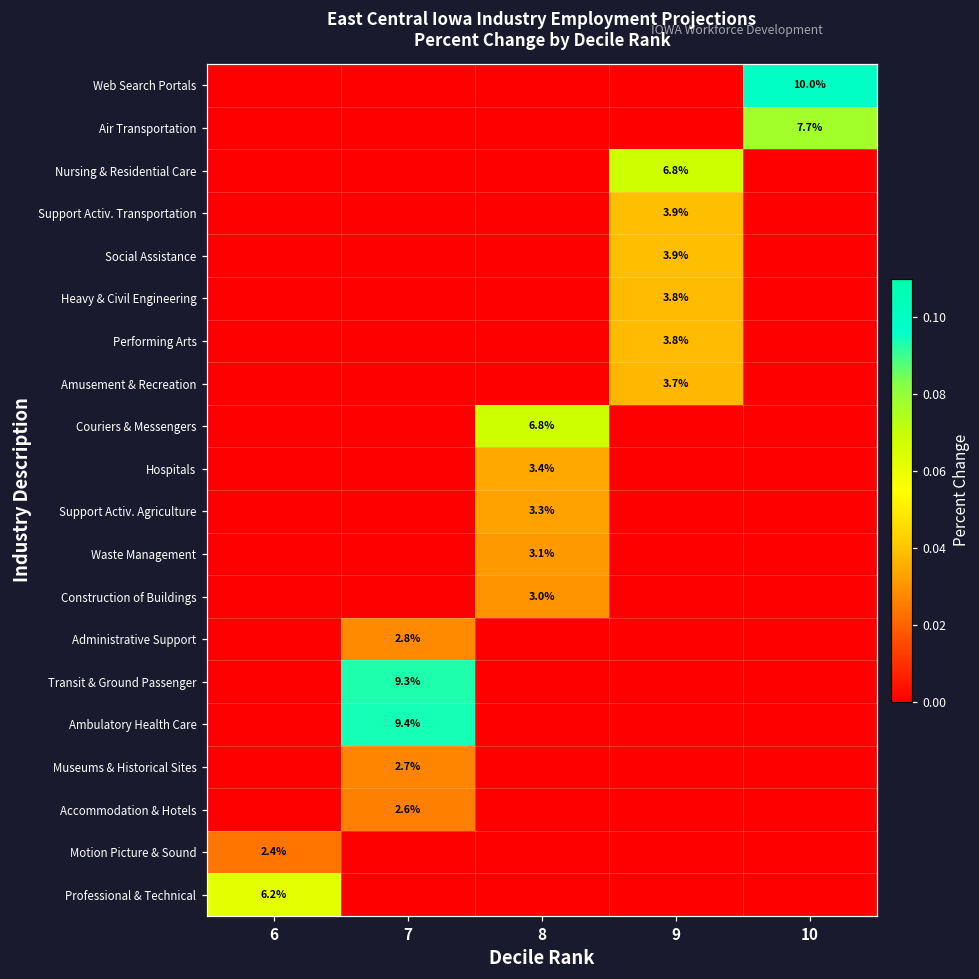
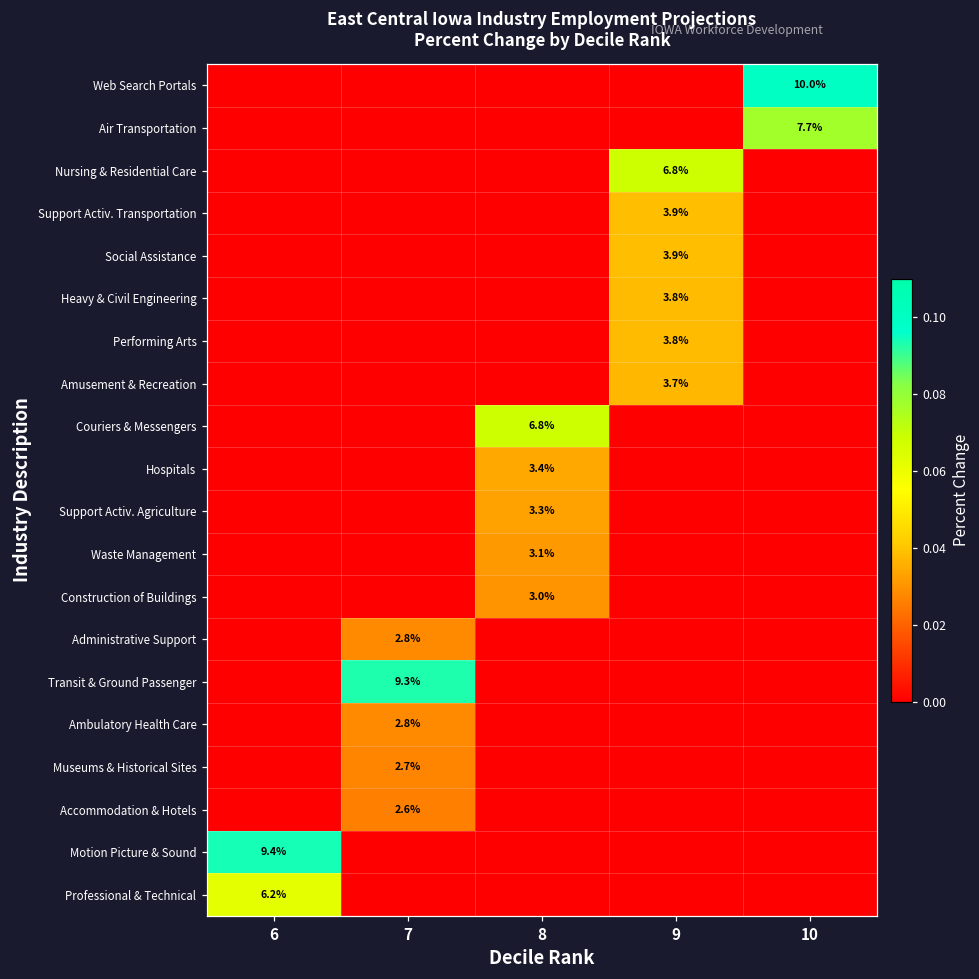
  {
    "Web Search Portals": {
      "10": "10.0%"
    },
    "Air Transportation": {
      "10": "7.7%"
    },
    "Nursing & Residential Care": {
      "9": "6.8%"
    },
    "Support Activ. Transportation": {
      "9": "3.9%"
    },
    "Social Assistance": {
      "9": "3.9%"
    },
    "Heavy & Civil Engineering": {
      "9": "3.8%"
    },
    "Performing Arts": {
      "9": "3.8%"
    },
    "Amusement & Recreation": {
      "9": "3.7%"
    },
    "Couriers & Messengers": {
      "8": "6.8%"
    },
    "Hospitals": {
      "8": "3.4%"
    },
    "Support Activ. Agriculture": {
      "8": "3.3%"
    },
    "Waste Management": {
      "8": "3.1%"
    },
    "Construction of Buildings": {
      "8": "3.0%"
    },
    "Administrative Support": {
      "7": "2.8%"
    },
    "Transit & Ground Passenger": {
      "7": "9.3%"
    },
    "Ambulatory Health Care": {
-     "7": "9.4%"
+     "7": "2.8%"
    },
    "Museums & Historical Sites": {
      "7": "2.7%"
    },
    "Accommodation & Hotels": {
      "7": "2.6%"
    },
    "Motion Picture & Sound": {
-     "6": "2.4%"
+     "6": "9.4%"
    },
    "Professional & Technical": {
      "6": "6.2%"
    }
  }
